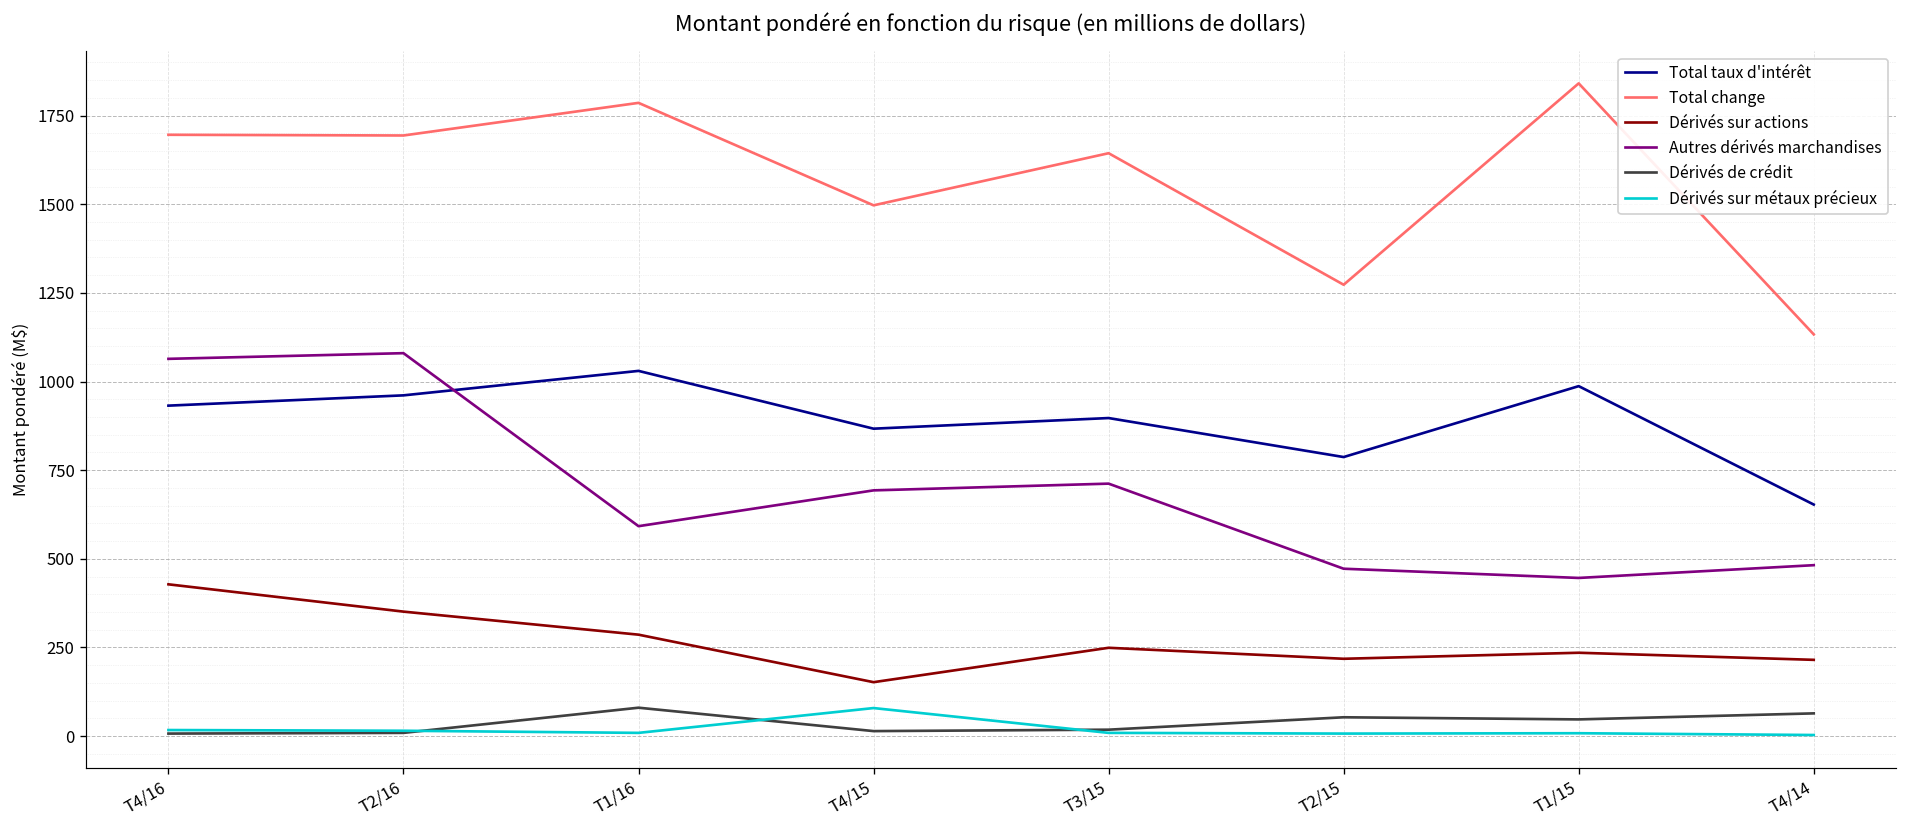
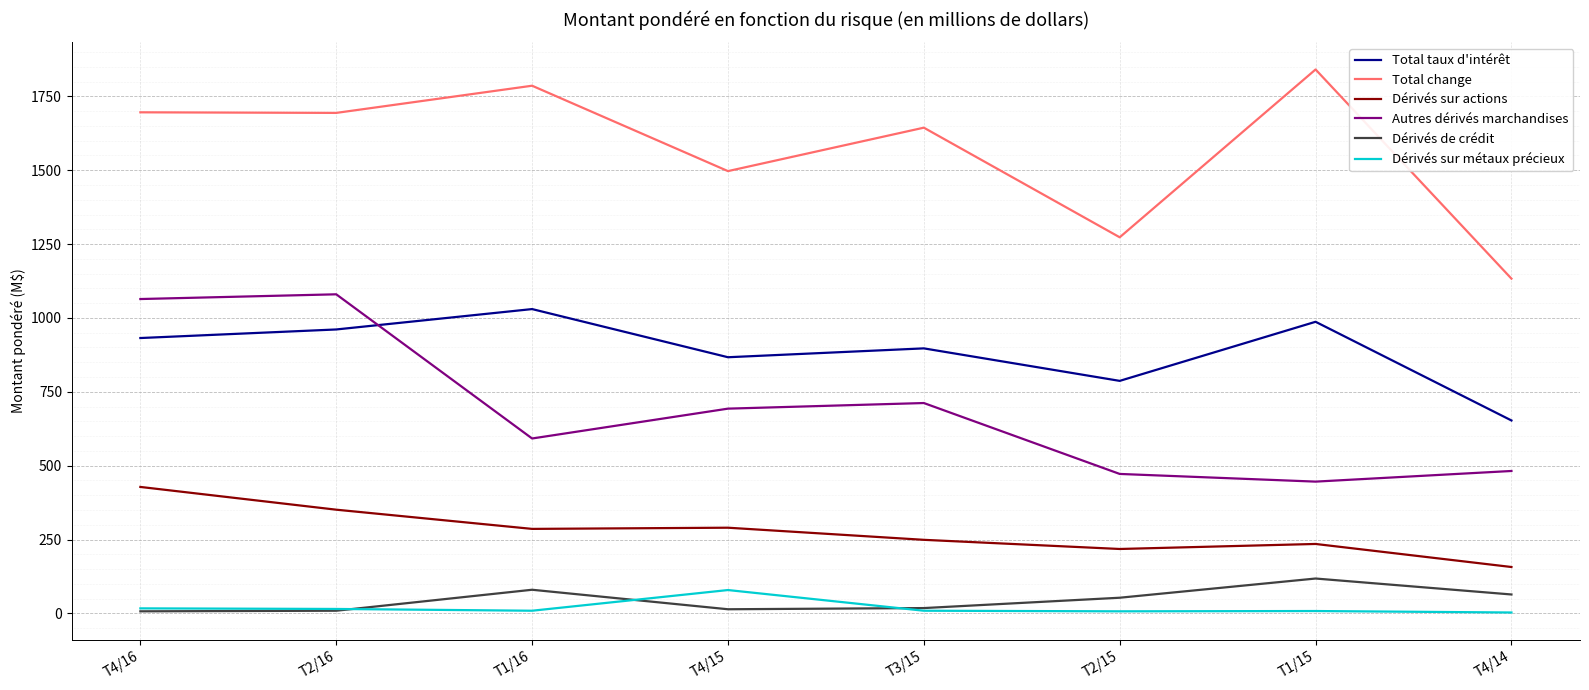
  {
    "Total taux d'intérêt": {
      "T4/16": 930,
      "T2/16": 960,
      "T1/16": 1030,
      "T4/15": 870,
      "T3/15": 900,
      "T2/15": 790,
      "T1/15": 990,
      "T4/14": 650
    },
    "Total change": {
      "T4/16": 1700,
      "T2/16": 1690,
      "T1/16": 1790,
      "T4/15": 1500,
      "T3/15": 1640,
      "T2/15": 1270,
      "T1/15": 1840,
      "T4/14": 1130
    },
    "Dérivés sur actions": {
      "T4/16": 430,
      "T2/16": 350,
      "T1/16": 290,
-     "T4/15": 150,
+     "T4/15": 290,
      "T3/15": 250,
      "T2/15": 220,
      "T1/15": 240,
-     "T4/14": 220
+     "T4/14": 160
    },
    "Autres dérivés marchandises": {
      "T4/16": 1060,
      "T2/16": 1080,
      "T1/16": 590,
      "T4/15": 690,
      "T3/15": 710,
      "T2/15": 470,
      "T1/15": 450,
      "T4/14": 480
    },
    "Dérivés de crédit": {
      "T4/16": 10,
      "T1/16": 80,
      "T4/15": 10,
      "T3/15": 20,
      "T2/15": 50,
-     "T1/15": 50,
+     "T1/15": 120,
      "T4/14": 60
    },
    "Dérivés sur métaux précieux": {
      "T4/16": 20,
      "T1/16": 10,
      "T4/15": 80,
      "T3/15": 10,
      "T2/15": 10,
      "T1/15": 10,
      "T4/14": 0
    }
  }
